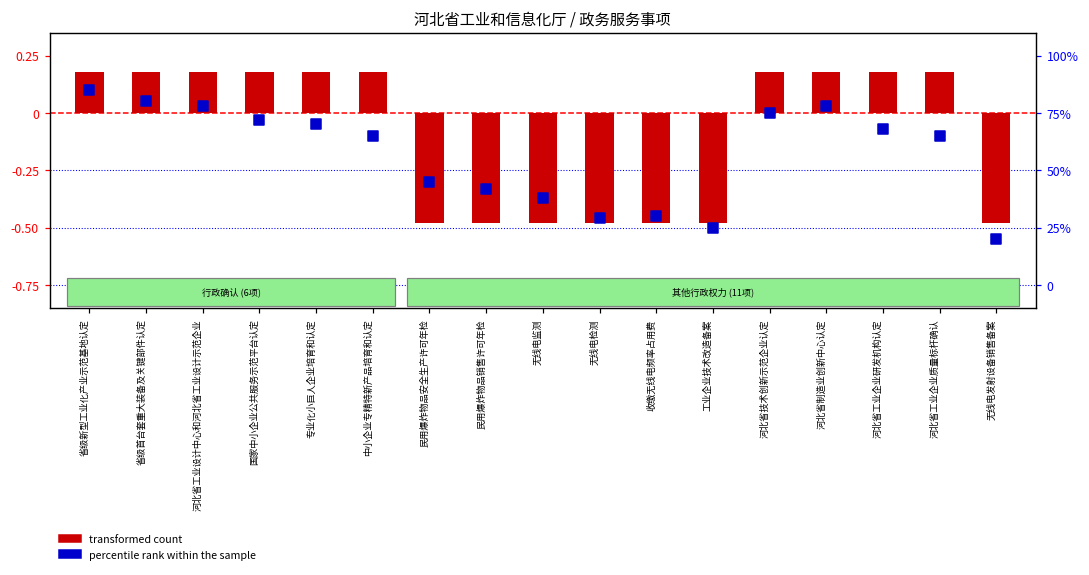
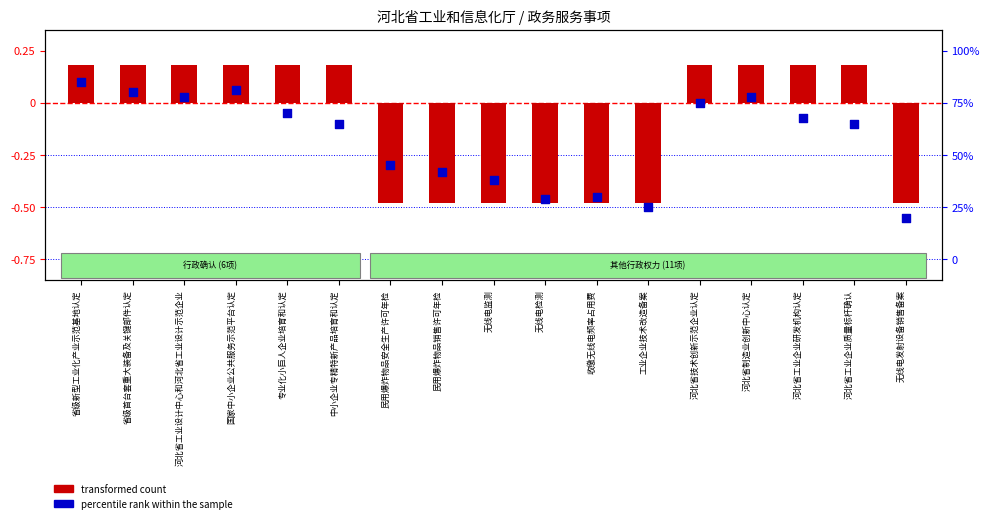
  {
    "transformed count": {
      "省级新型工业化产业示范基地认定": 0.18,
      "省级首台套重大装备及关键部件认定": 0.18,
      "河北省工业设计中心和河北省工业设计示范企业": 0.18,
      "国家中小企业公共服务示范平台认定": 0.18,
      "专业化小巨人企业培育和认定": 0.18,
      "中小企业专精特新产品培育和认定": 0.18,
      "民用爆炸物品安全生产许可年检": -0.48,
      "民用爆炸物品销售许可年检": -0.48,
      "无线电监测": -0.48,
      "无线电检测": -0.48,
      "收缴无线电频率占用费": -0.48,
      "工业企业技术改造备案": -0.48,
      "河北省技术创新示范企业认定": 0.18,
      "河北省制造业创新中心认定": 0.18,
      "河北省工业企业研发机构认定": 0.18,
      "河北省工业企业质量标杆确认": 0.18,
      "无线电发射设备销售备案": -0.48
    },
    "percentile rank within the sample": {
-     "国家中小企业公共服务示范平台认定": -0.03
+     "国家中小企业公共服务示范平台认定": 0.06
    }
  }
